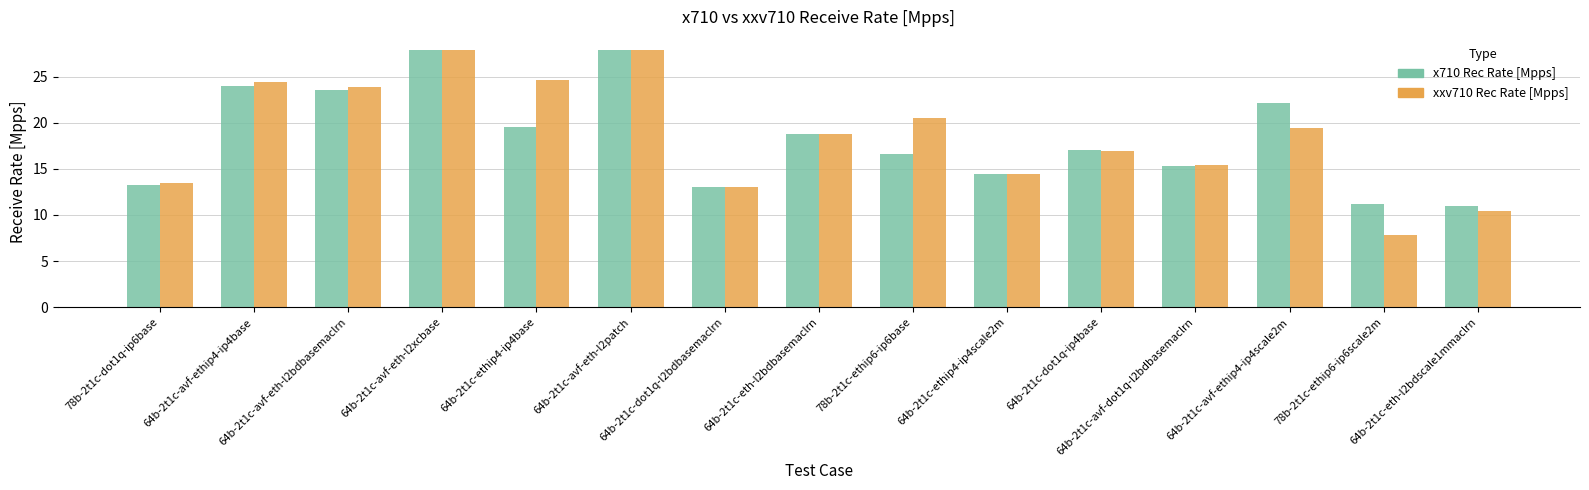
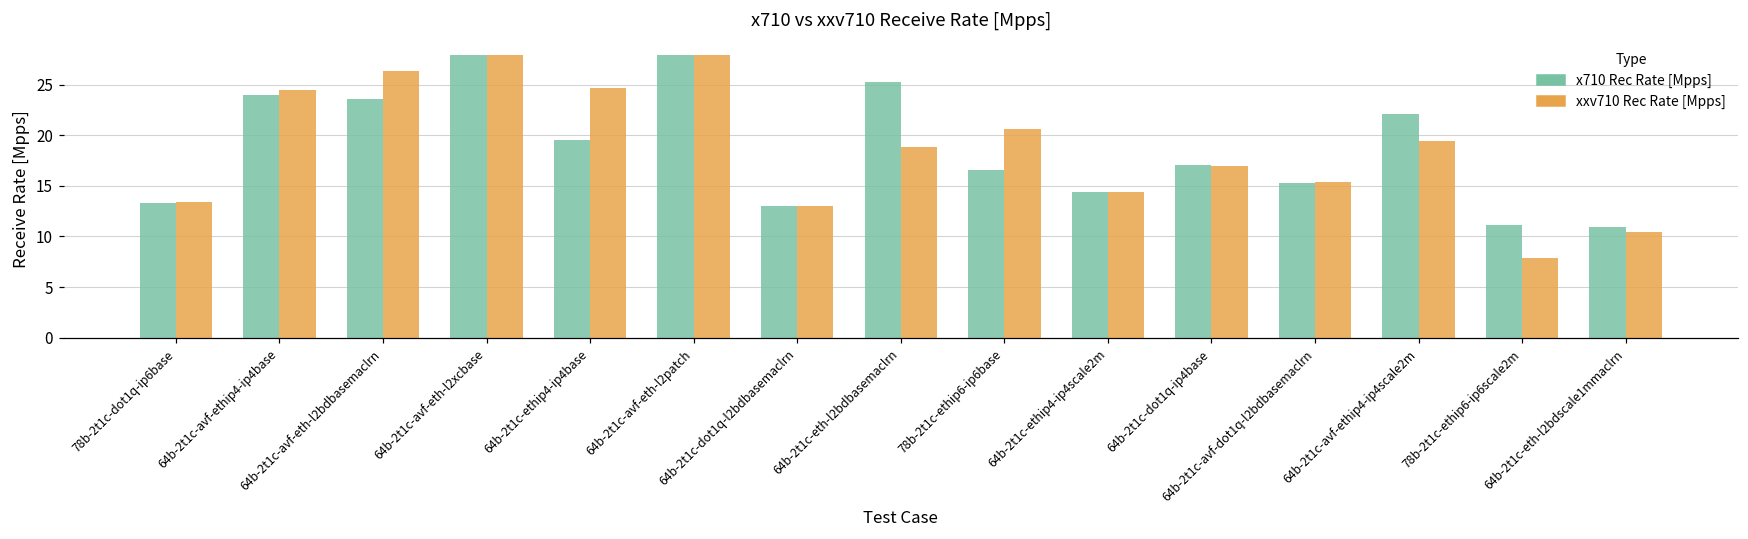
  {
    "x710 Rec Rate [Mpps]": {
      "78b-2t1c-dot1q-ip6base": 13,
      "64b-2t1c-avf-ethip4-ip4base": 24,
      "64b-2t1c-avf-eth-l2bdbasemaclrn": 24,
      "64b-2t1c-avf-eth-l2xcbase": 28,
      "64b-2t1c-ethip4-ip4base": 20,
      "64b-2t1c-avf-eth-l2patch": 28,
      "64b-2t1c-dot1q-l2bdbasemaclrn": 13,
-     "64b-2t1c-eth-l2bdbasemaclrn": 19,
+     "64b-2t1c-eth-l2bdbasemaclrn": 25,
      "78b-2t1c-ethip6-ip6base": 17,
      "64b-2t1c-ethip4-ip4scale2m": 14,
      "64b-2t1c-dot1q-ip4base": 17,
      "64b-2t1c-avf-dot1q-l2bdbasemaclrn": 15,
      "64b-2t1c-avf-ethip4-ip4scale2m": 22,
      "78b-2t1c-ethip6-ip6scale2m": 11,
      "64b-2t1c-eth-l2bdscale1mmaclrn": 11
    },
    "xxv710 Rec Rate [Mpps]": {
      "78b-2t1c-dot1q-ip6base": 13,
      "64b-2t1c-avf-ethip4-ip4base": 24,
-     "64b-2t1c-avf-eth-l2bdbasemaclrn": 24,
+     "64b-2t1c-avf-eth-l2bdbasemaclrn": 26,
      "64b-2t1c-avf-eth-l2xcbase": 28,
      "64b-2t1c-ethip4-ip4base": 25,
      "64b-2t1c-avf-eth-l2patch": 28,
      "64b-2t1c-dot1q-l2bdbasemaclrn": 13,
      "64b-2t1c-eth-l2bdbasemaclrn": 19,
      "78b-2t1c-ethip6-ip6base": 21,
      "64b-2t1c-ethip4-ip4scale2m": 14,
      "64b-2t1c-dot1q-ip4base": 17,
      "64b-2t1c-avf-dot1q-l2bdbasemaclrn": 15,
      "64b-2t1c-avf-ethip4-ip4scale2m": 19,
      "78b-2t1c-ethip6-ip6scale2m": 8,
      "64b-2t1c-eth-l2bdscale1mmaclrn": 10
    }
  }
